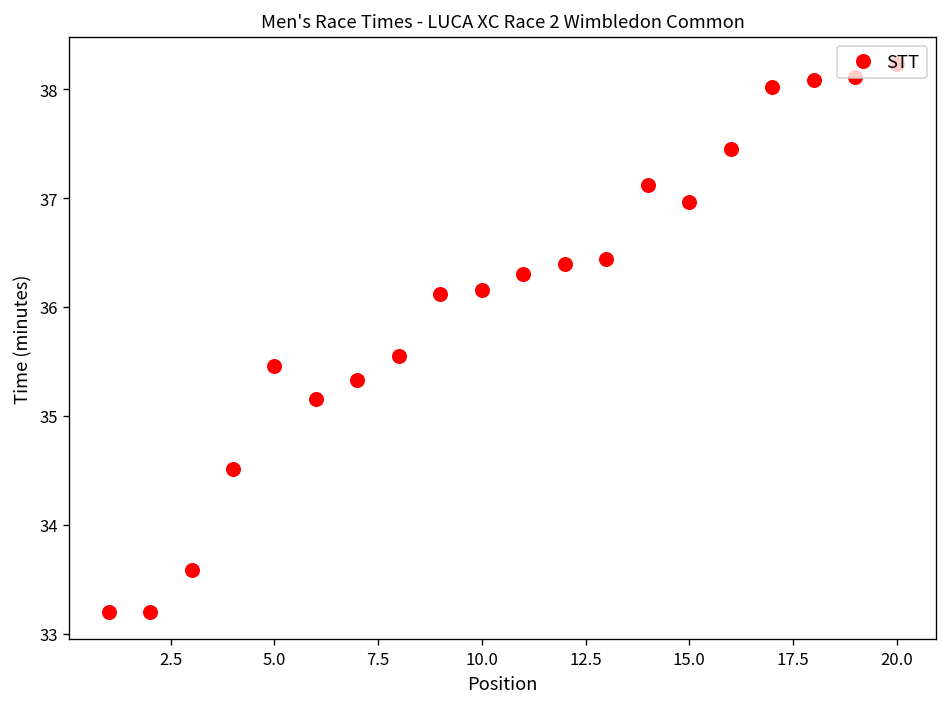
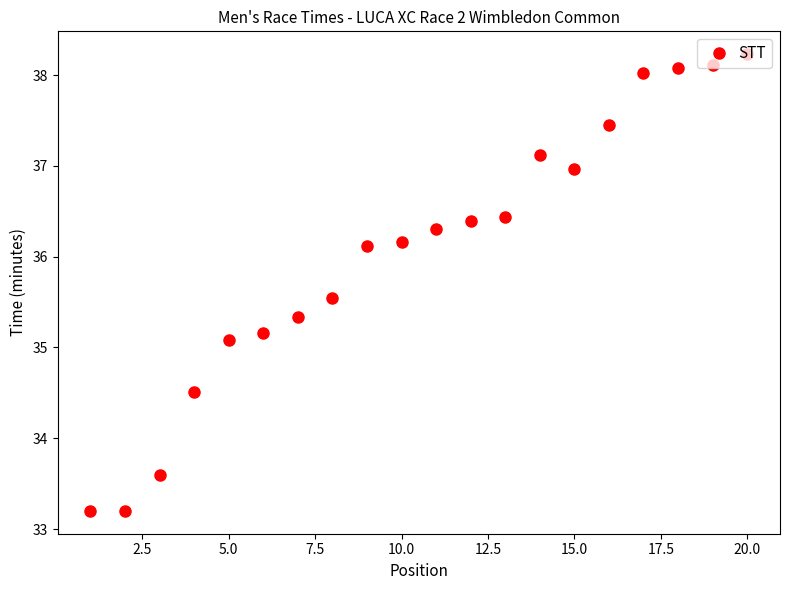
  {
-   "5.0": 35.5,
+   "5.0": 35.1,
    "10.0": 36.2,
    "15.0": 37.0
  }
